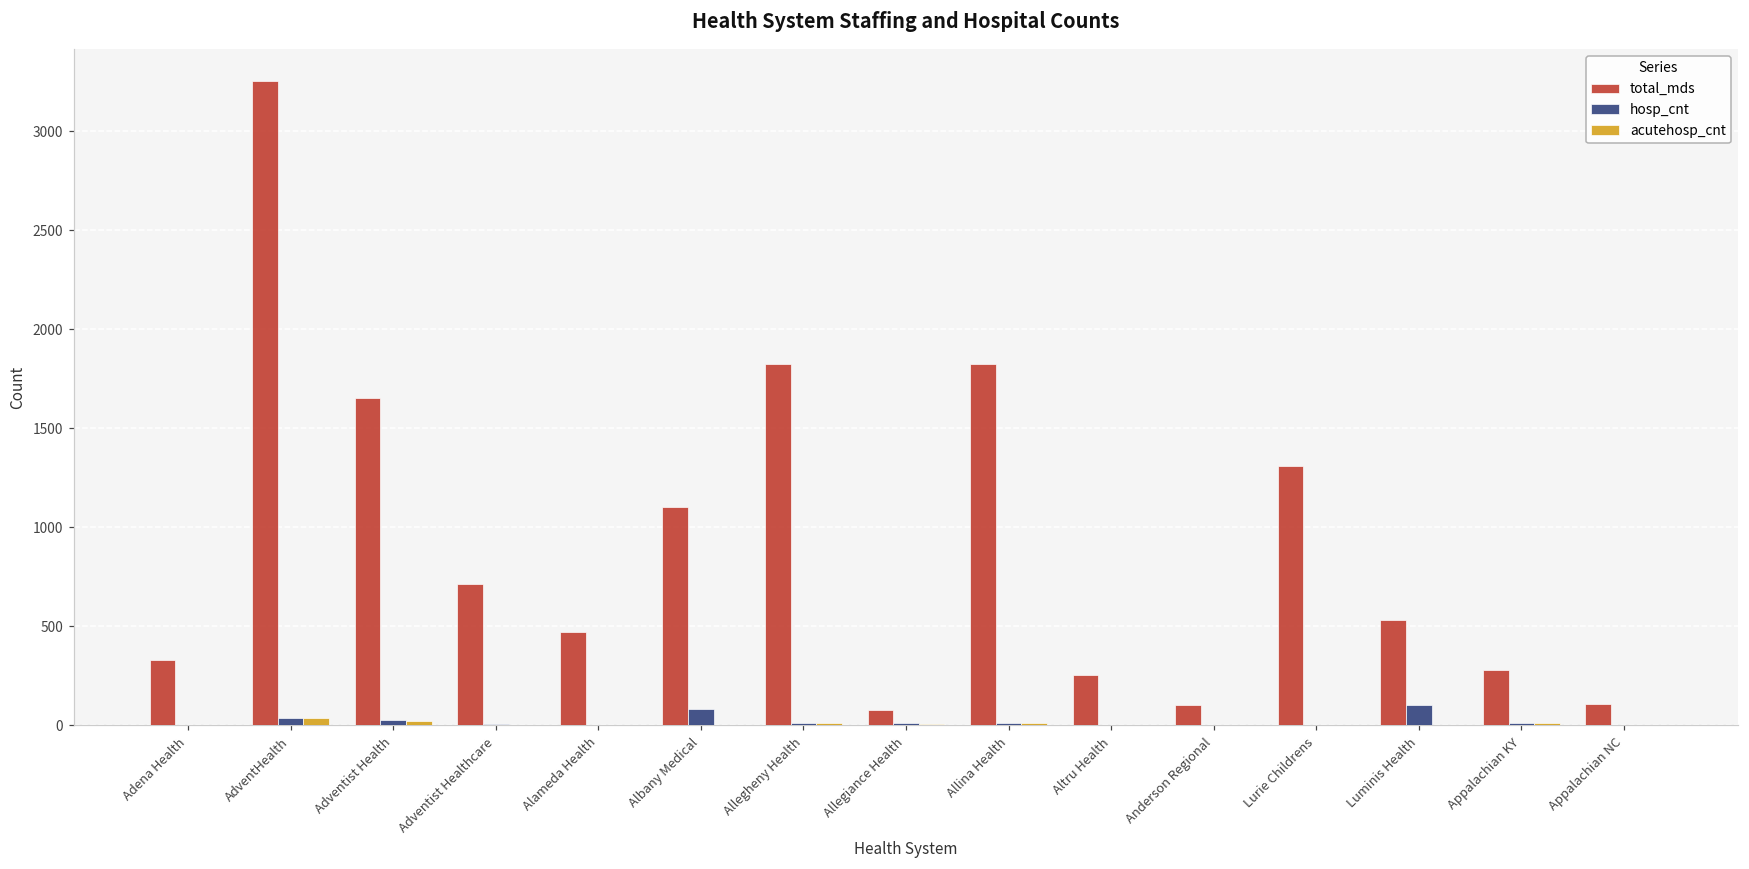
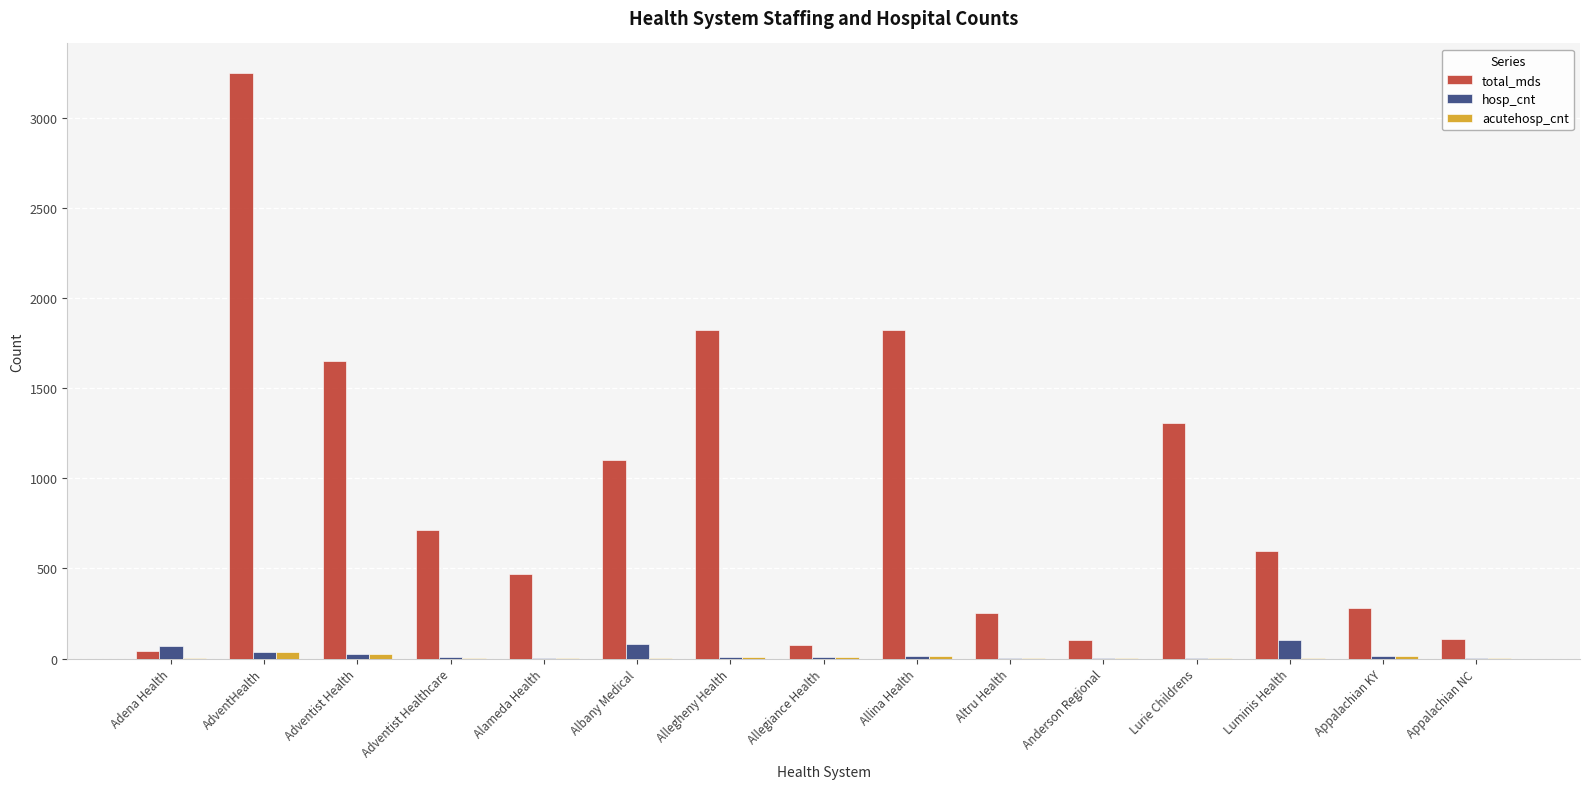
  {
    "total_mds": {
-     "Adena Health": 330,
+     "Adena Health": 40,
      "AdventHealth": 3250,
      "Adventist Health": 1650,
      "Adventist Healthcare": 720,
      "Alameda Health": 470,
      "Albany Medical": 1100,
      "Allegheny Health": 1820,
      "Allegiance Health": 80,
      "Allina Health": 1820,
      "Altru Health": 250,
      "Anderson Regional": 100,
      "Lurie Childrens": 1310,
-     "Luminis Health": 530,
+     "Luminis Health": 600,
      "Appalachian KY": 280,
      "Appalachian NC": 110
    },
    "hosp_cnt": {
-     "Adena Health": 0,
+     "Adena Health": 70,
      "AdventHealth": 40,
      "Adventist Health": 30,
      "Albany Medical": 80,
      "Luminis Health": 100,
      "Appalachian KY": 10
    },
    "acutehosp_cnt": {
      "AdventHealth": 40,
      "Adventist Health": 20,
      "Appalachian KY": 10
    }
  }
